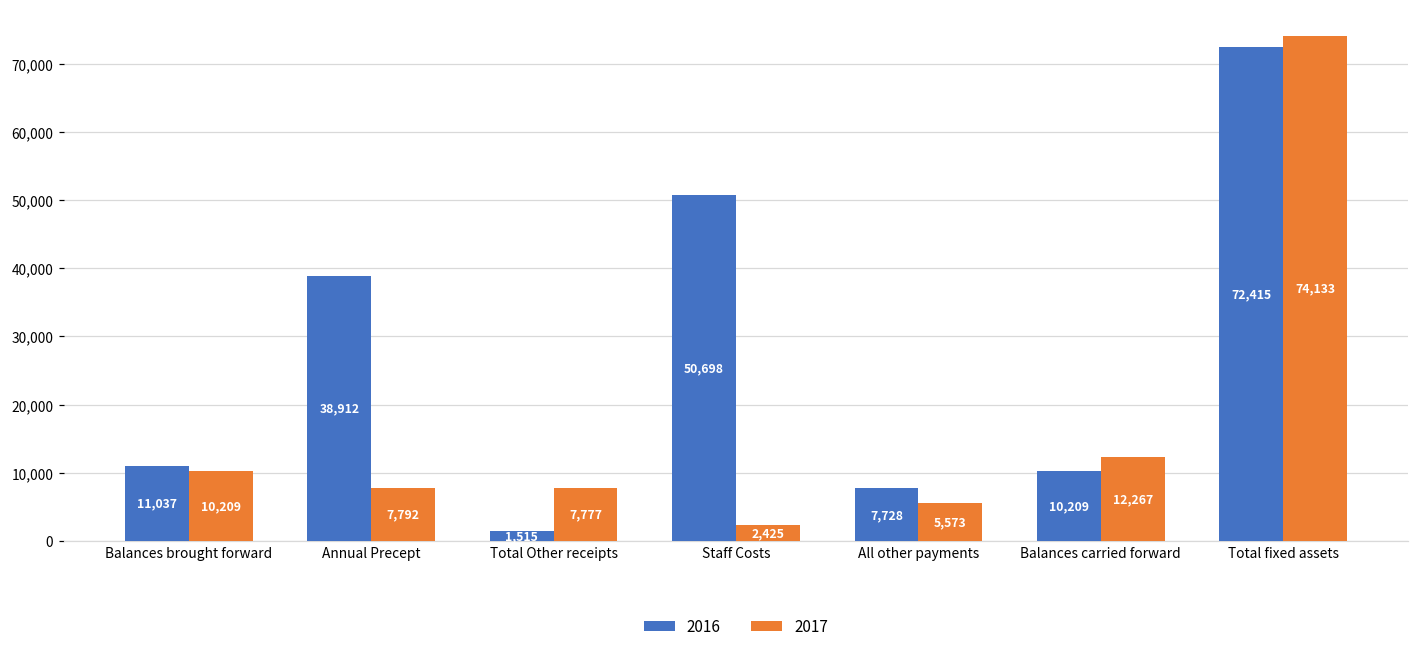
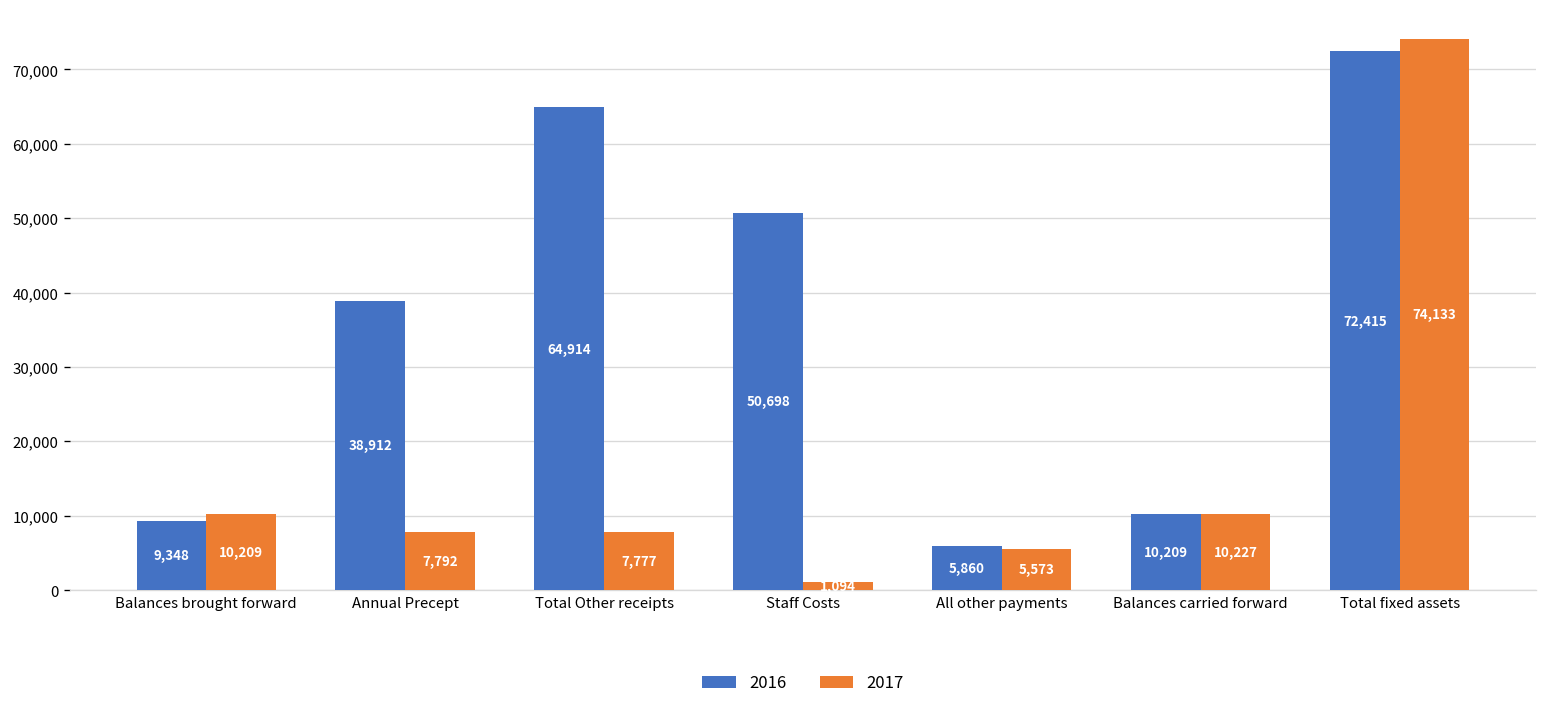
  {
    "2016": {
-     "Balances brought forward": "11,037",
+     "Balances brought forward": "9,348",
      "Annual Precept": "38,912",
-     "Total Other receipts": "1,515",
+     "Total Other receipts": "64,914",
      "Staff Costs": "50,698",
-     "All other payments": "7,728",
+     "All other payments": "5,860",
      "Balances carried forward": "10,209",
      "Total fixed assets": "72,415"
    },
    "2017": {
      "Balances brought forward": "10,209",
      "Annual Precept": "7,792",
      "Total Other receipts": "7,777",
-     "Staff Costs": "2,000",
+     "Staff Costs": "1,000",
      "All other payments": "5,573",
-     "Balances carried forward": "12,267",
+     "Balances carried forward": "10,227",
      "Total fixed assets": "74,133"
    }
  }
